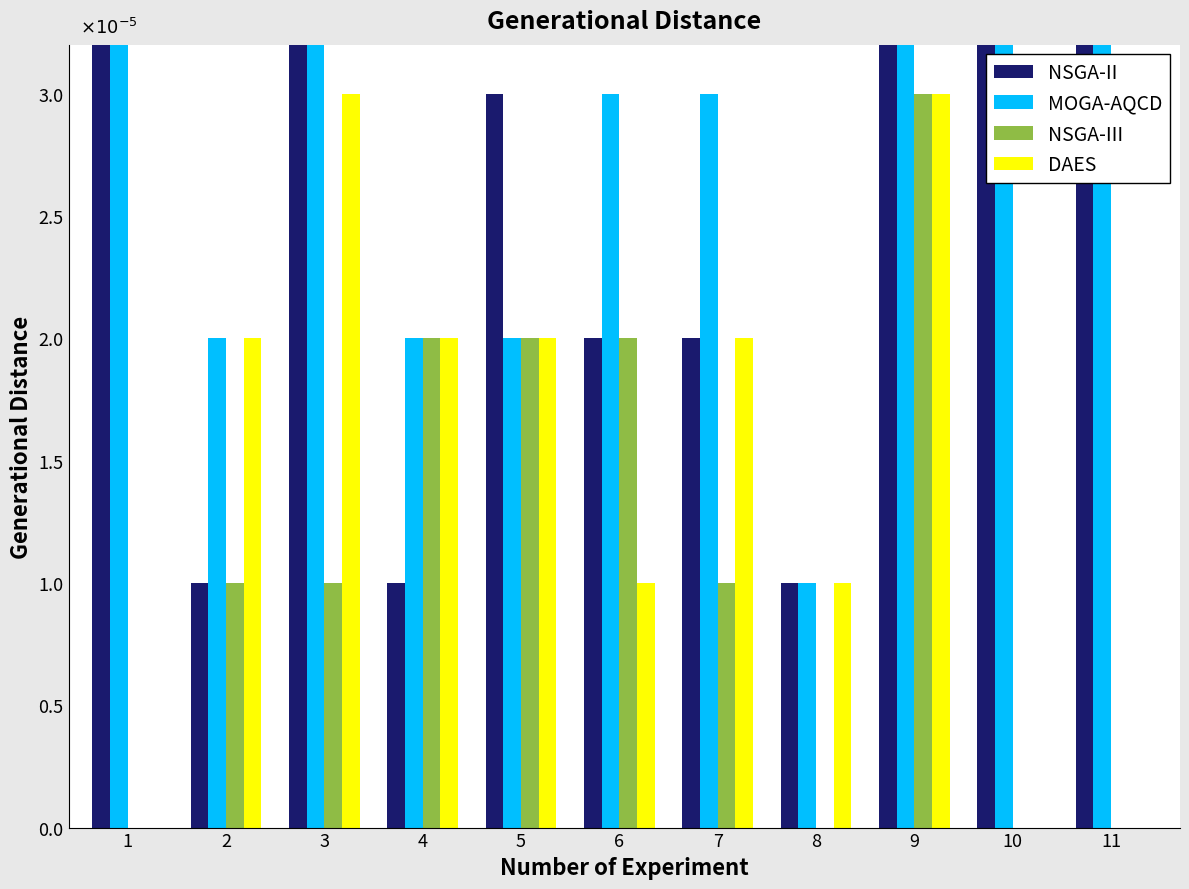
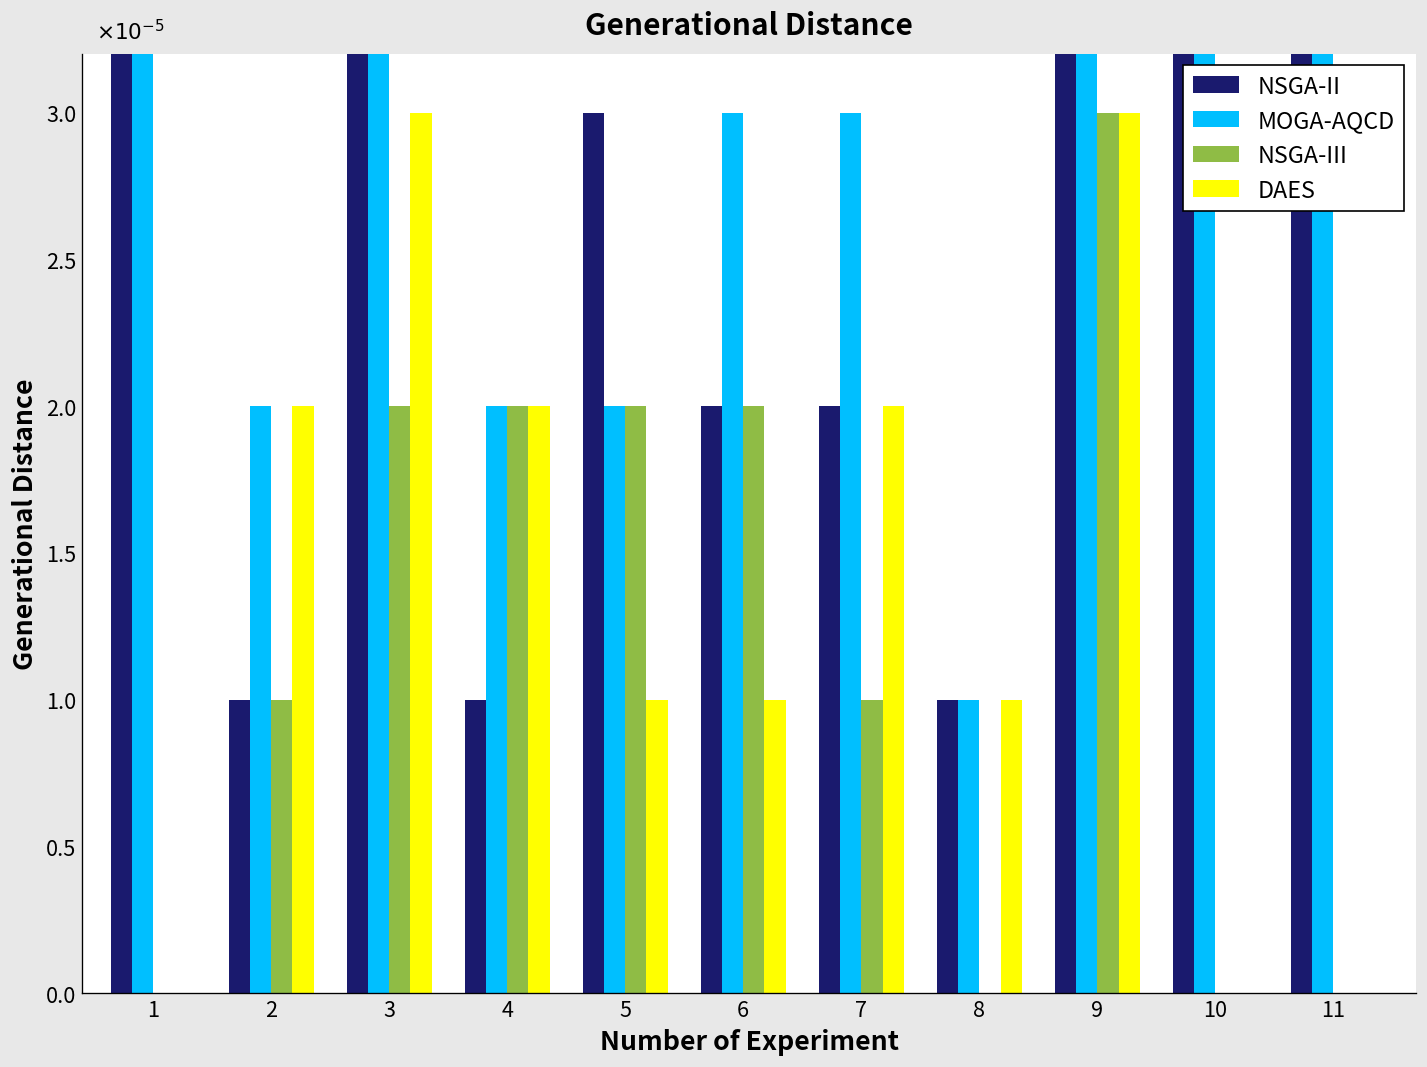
  {
    "NSGA-II": {
      "2": 1.00,
      "4": 1.00,
      "5": 3.00,
      "6": 2.00,
      "7": 2.00,
      "8": 1.00
    },
    "MOGA-AQCD": {
      "2": 2.00,
      "4": 2.00,
      "5": 2.00,
      "6": 3.00,
      "7": 3.00,
      "8": 1.00
    },
    "NSGA-III": {
      "1": 0.00,
      "2": 1.00,
-     "3": 1.00,
+     "3": 2.00,
      "4": 2.00,
      "5": 2.00,
      "6": 2.00,
      "7": 1.00,
      "8": 0.00,
      "9": 3.00,
      "10": 0.00,
      "11": 0.00
    },
    "DAES": {
      "1": 0.00,
      "2": 2.00,
      "3": 3.00,
      "4": 2.00,
-     "5": 2.00,
+     "5": 1.00,
      "6": 1.00,
      "7": 2.00,
      "8": 1.00,
      "9": 3.00,
      "10": 0.00,
      "11": 0.00
    }
  }
